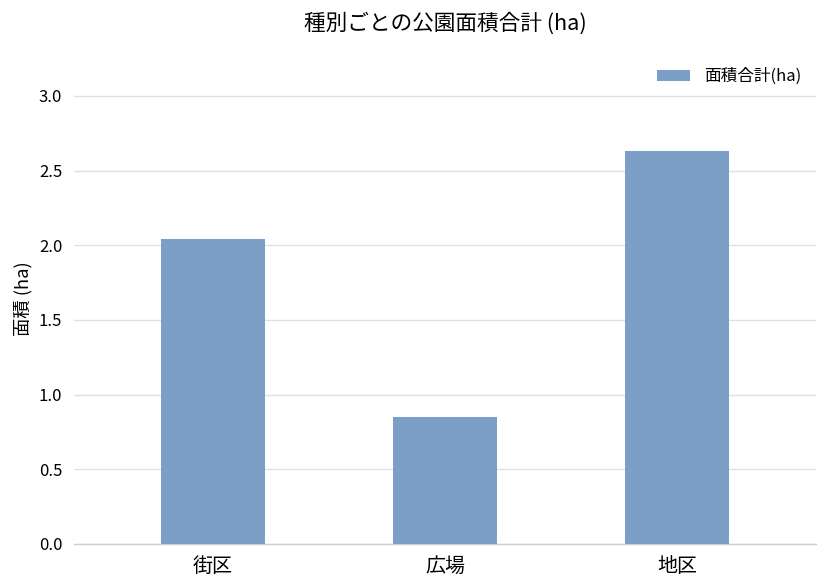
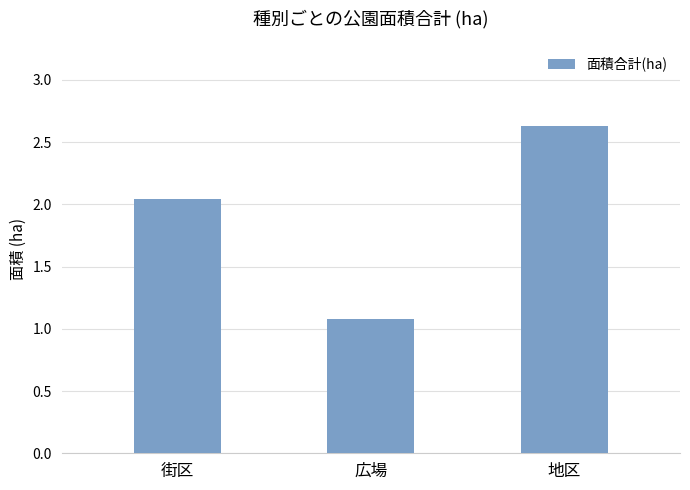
  {
    "街区": 2.04,
-   "広場": 0.85,
+   "広場": 1.08,
    "地区": 2.63
  }
